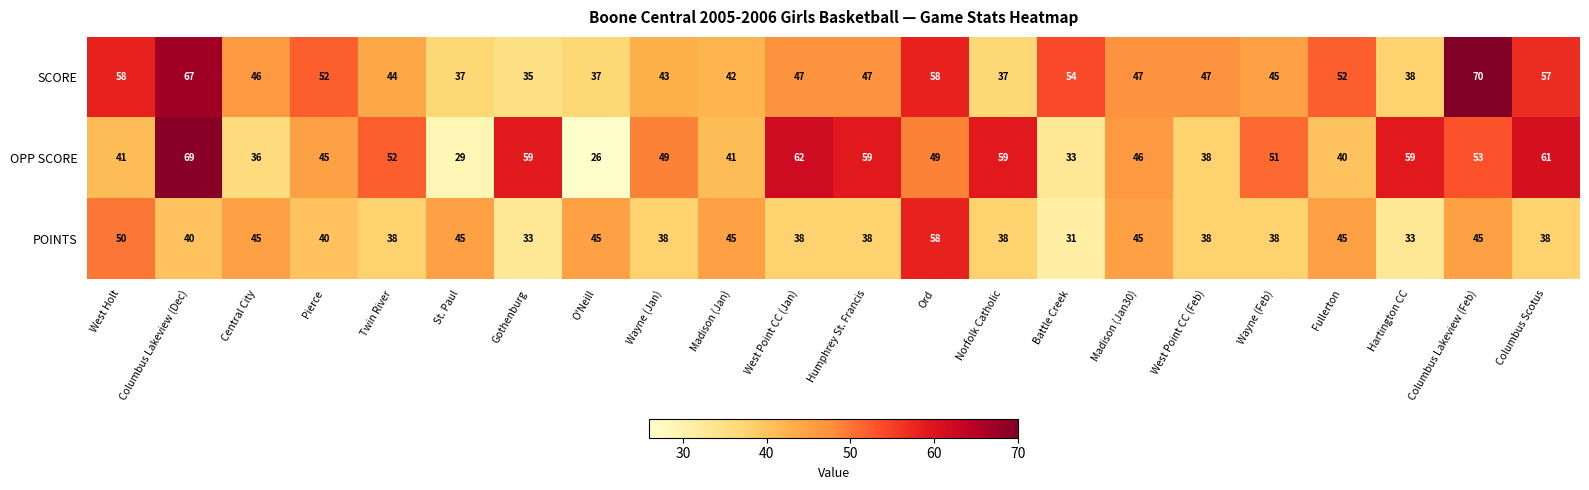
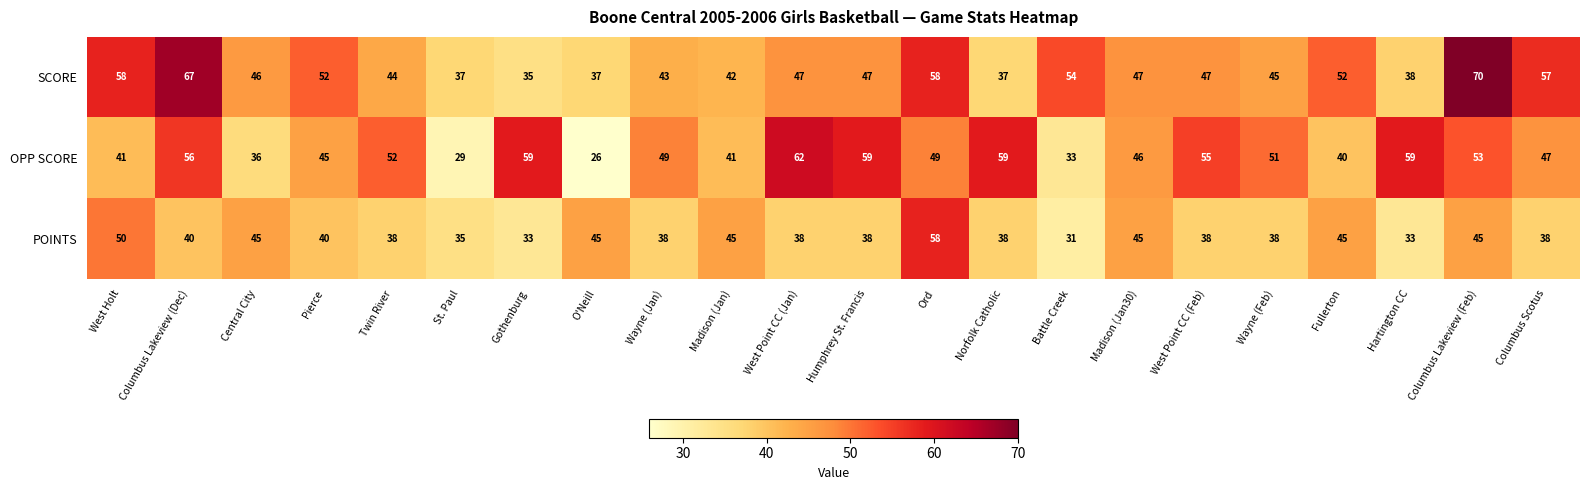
  {
    "SCORE": {
      "West Holt": 58,
      "Columbus Lakeview (Dec)": 67,
      "Central City": 46,
      "Pierce": 52,
      "Twin River": 44,
      "St. Paul": 37,
      "Gothenburg": 35,
      "O'Neill": 37,
      "Wayne (Jan)": 43,
      "Madison (Jan)": 42,
      "West Point CC (Jan)": 47,
      "Humphrey St. Francis": 47,
      "Ord": 58,
      "Norfolk Catholic": 37,
      "Battle Creek": 54,
      "Madison (Jan30)": 47,
      "West Point CC (Feb)": 47,
      "Wayne (Feb)": 45,
      "Fullerton": 52,
      "Hartington CC": 38,
      "Columbus Lakeview (Feb)": 70,
      "Columbus Scotus": 57
    },
    "OPP SCORE": {
      "West Holt": 41,
-     "Columbus Lakeview (Dec)": 69,
+     "Columbus Lakeview (Dec)": 56,
      "Central City": 36,
      "Pierce": 45,
      "Twin River": 52,
      "St. Paul": 29,
      "Gothenburg": 59,
      "O'Neill": 26,
      "Wayne (Jan)": 49,
      "Madison (Jan)": 41,
      "West Point CC (Jan)": 62,
      "Humphrey St. Francis": 59,
      "Ord": 49,
      "Norfolk Catholic": 59,
      "Battle Creek": 33,
      "Madison (Jan30)": 46,
-     "West Point CC (Feb)": 38,
+     "West Point CC (Feb)": 55,
      "Wayne (Feb)": 51,
      "Fullerton": 40,
      "Hartington CC": 59,
      "Columbus Lakeview (Feb)": 53,
-     "Columbus Scotus": 61
+     "Columbus Scotus": 47
    },
    "POINTS": {
      "West Holt": 50,
      "Columbus Lakeview (Dec)": 40,
      "Central City": 45,
      "Pierce": 40,
      "Twin River": 38,
-     "St. Paul": 45,
+     "St. Paul": 35,
      "Gothenburg": 33,
      "O'Neill": 45,
      "Wayne (Jan)": 38,
      "Madison (Jan)": 45,
      "West Point CC (Jan)": 38,
      "Humphrey St. Francis": 38,
      "Ord": 58,
      "Norfolk Catholic": 38,
      "Battle Creek": 31,
      "Madison (Jan30)": 45,
      "West Point CC (Feb)": 38,
      "Wayne (Feb)": 38,
      "Fullerton": 45,
      "Hartington CC": 33,
      "Columbus Lakeview (Feb)": 45,
      "Columbus Scotus": 38
    }
  }
